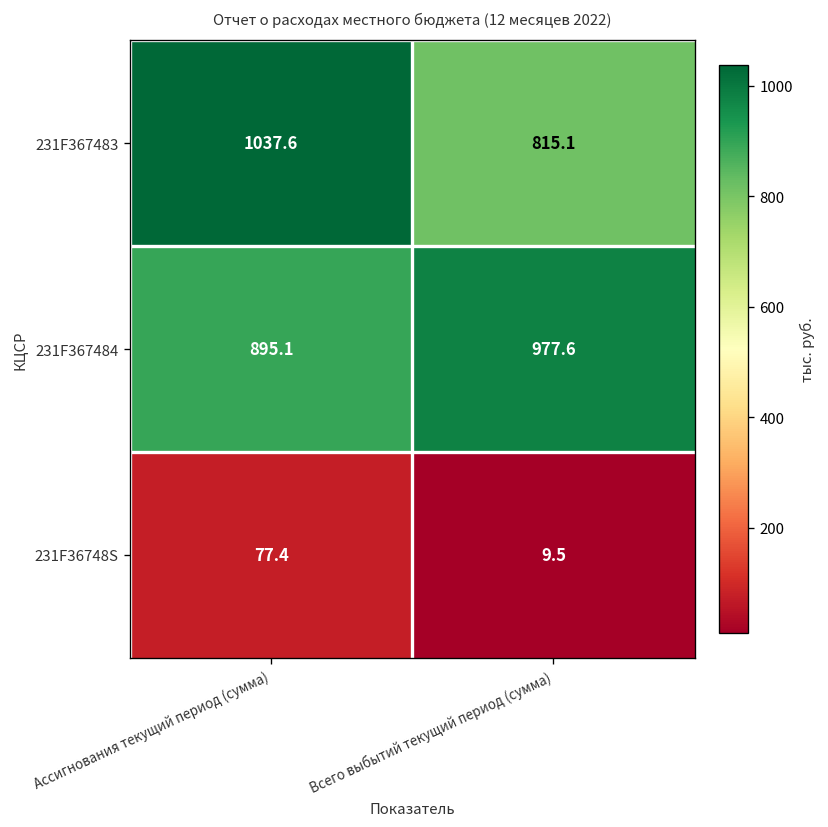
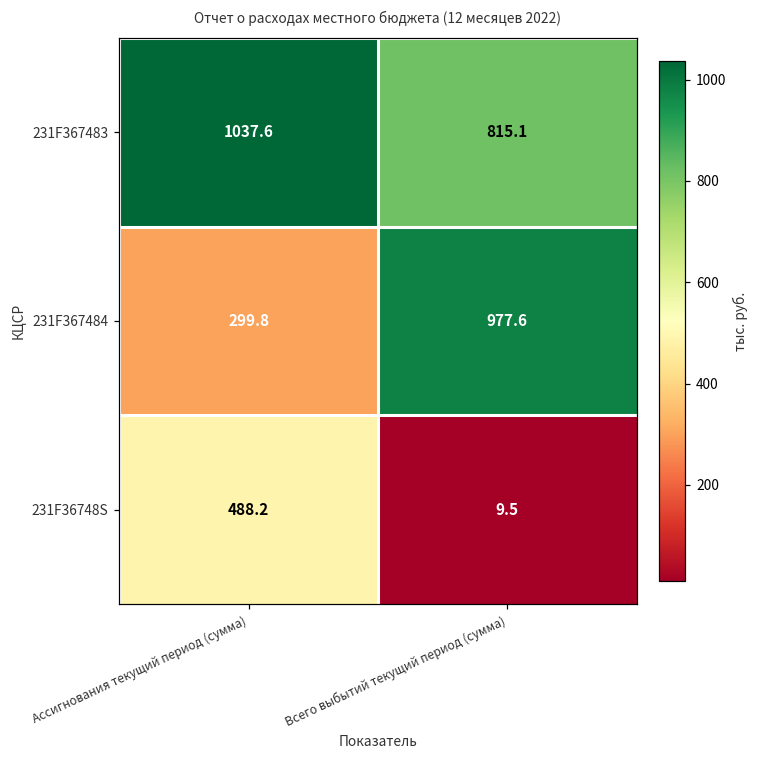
  {
    "231F367483": {
      "Ассигнования текущий период (сумма)": 1037.6,
      "Всего выбытий текущий период (сумма)": 815.1
    },
    "231F367484": {
-     "Ассигнования текущий период (сумма)": 895.1,
+     "Ассигнования текущий период (сумма)": 299.8,
      "Всего выбытий текущий период (сумма)": 977.6
    },
    "231F36748S": {
-     "Ассигнования текущий период (сумма)": 77.4,
+     "Ассигнования текущий период (сумма)": 488.2,
      "Всего выбытий текущий период (сумма)": 9.5
    }
  }
